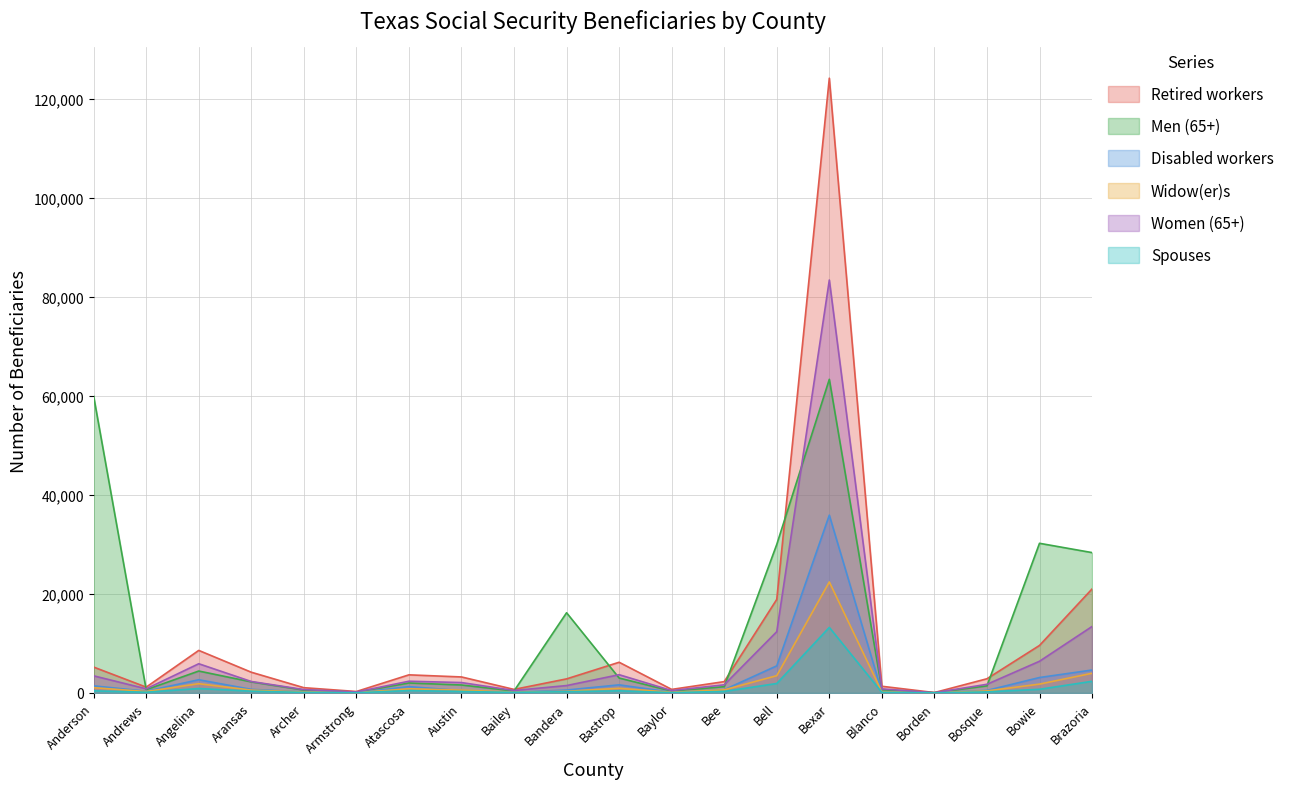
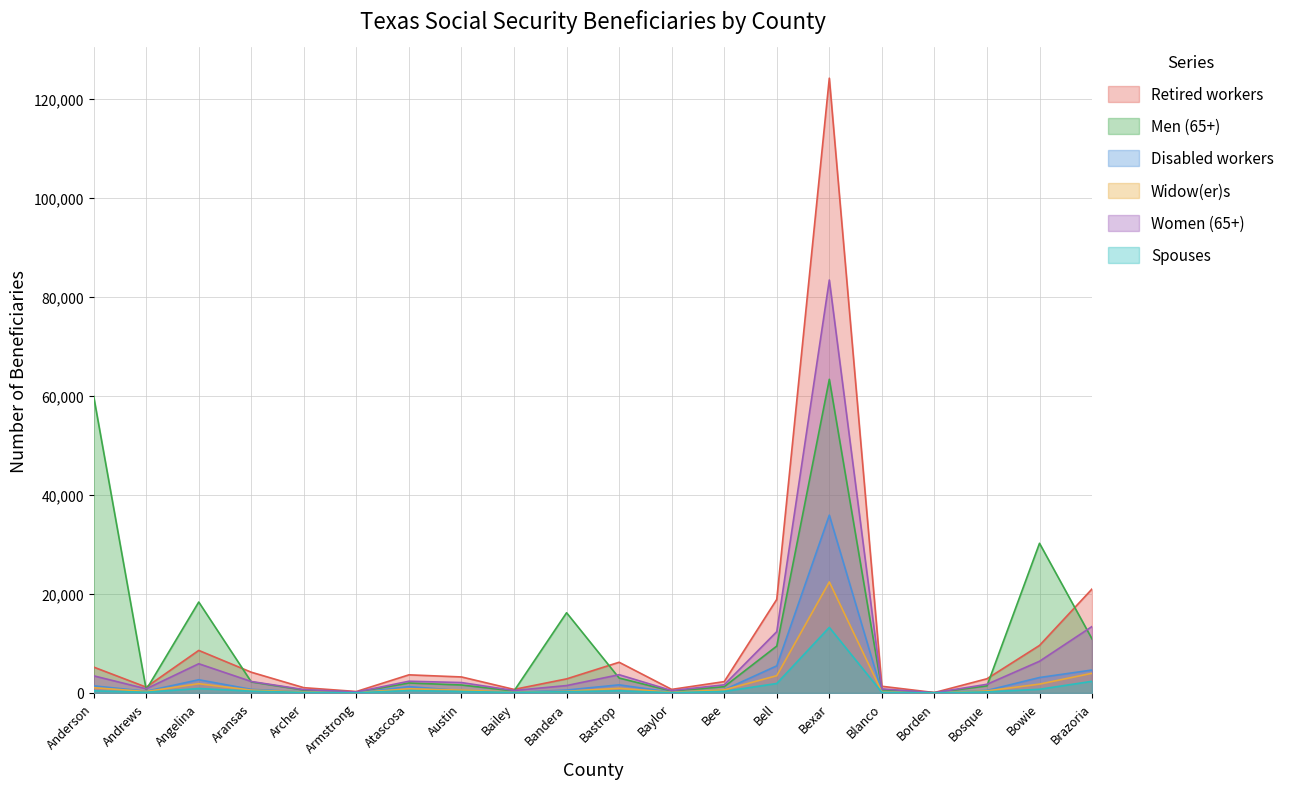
  {
    "Men (65+)": {
      "Anderson": "60,000",
-     "Angelina": "4,000",
+     "Angelina": "18,000",
      "Bandera": "16,000",
      "Bastrop": "3,000",
-     "Bell": "30,000",
+     "Bell": "9,000",
      "Bexar": "63,000",
      "Bowie": "30,000",
-     "Brazoria": "28,000"
+     "Brazoria": "11,000"
    }
  }
